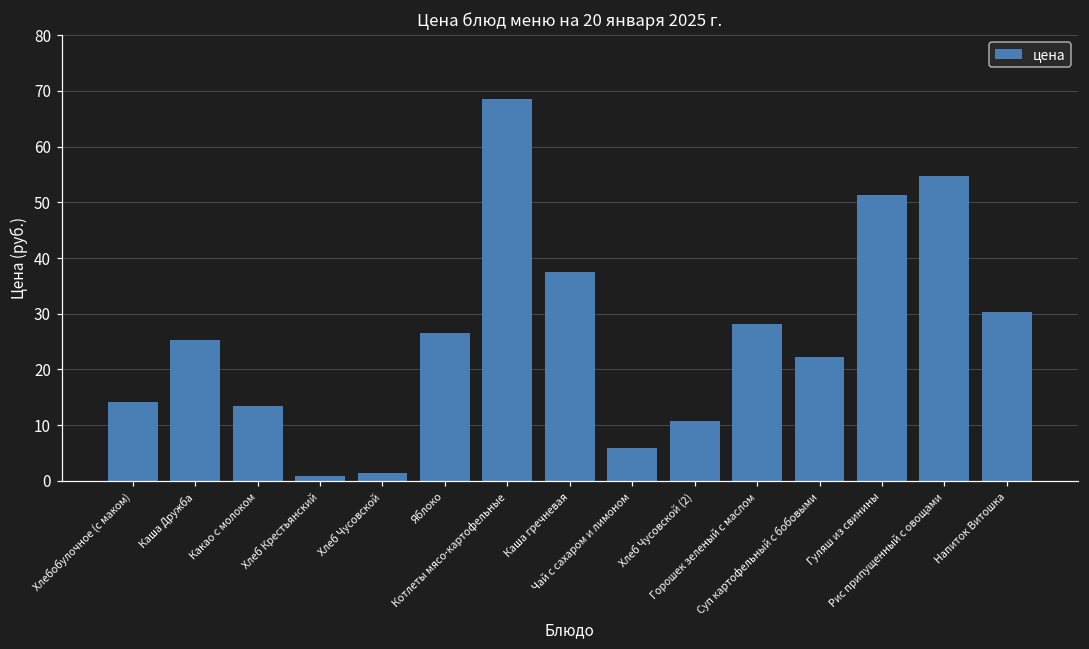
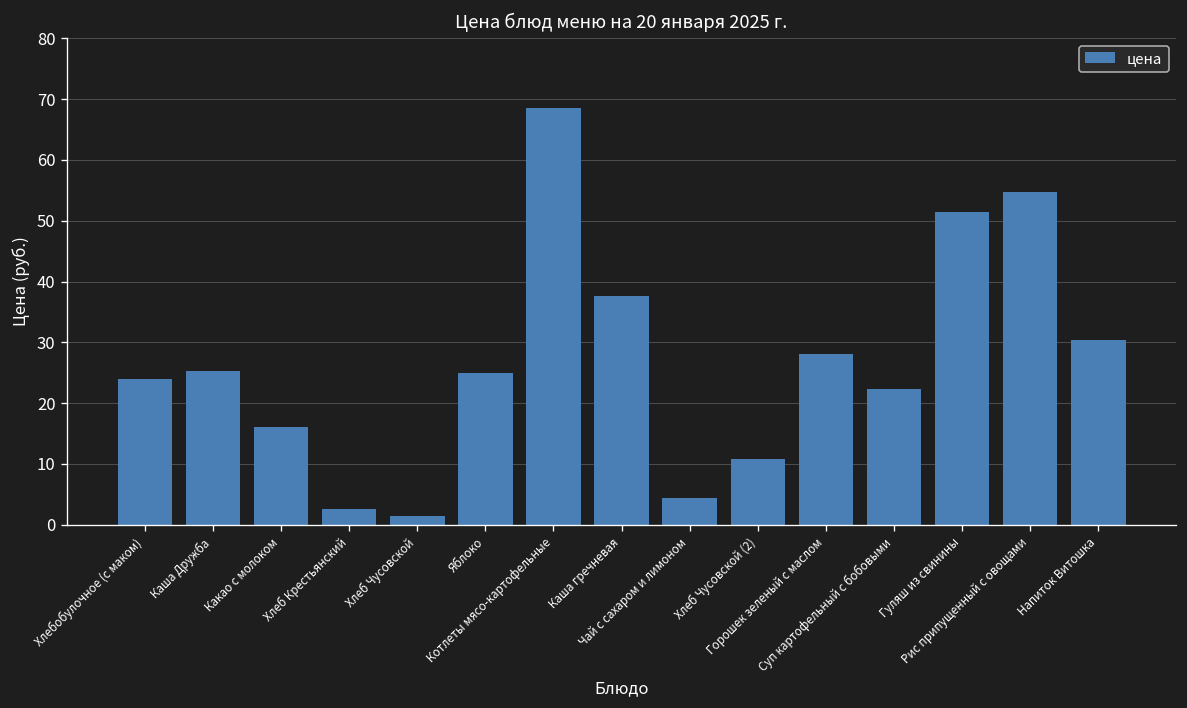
  {
-   "Хлебобулочное (с маком)": 14,
+   "Хлебобулочное (с маком)": 24,
    "Каша Дружба": 25,
-   "Какао с молоком": 13,
-   "Хлеб Крестьянский": 1,
+   "Какао с молоком": 16,
+   "Хлеб Крестьянский": 3,
    "Хлеб Чусовской": 1,
-   "Яблоко": 27,
+   "Яблоко": 25,
    "Котлеты мясо-картофельные": 69,
    "Каша гречневая": 38,
-   "Чай с сахаром и лимоном": 6,
+   "Чай с сахаром и лимоном": 4,
    "Хлеб Чусовской (2)": 11,
    "Горошек зеленый с маслом": 28,
    "Суп картофельный с бобовыми": 22,
    "Гуляш из свинины": 51,
    "Рис припущенный с овощами": 55,
    "Напиток Витошка": 30
  }
